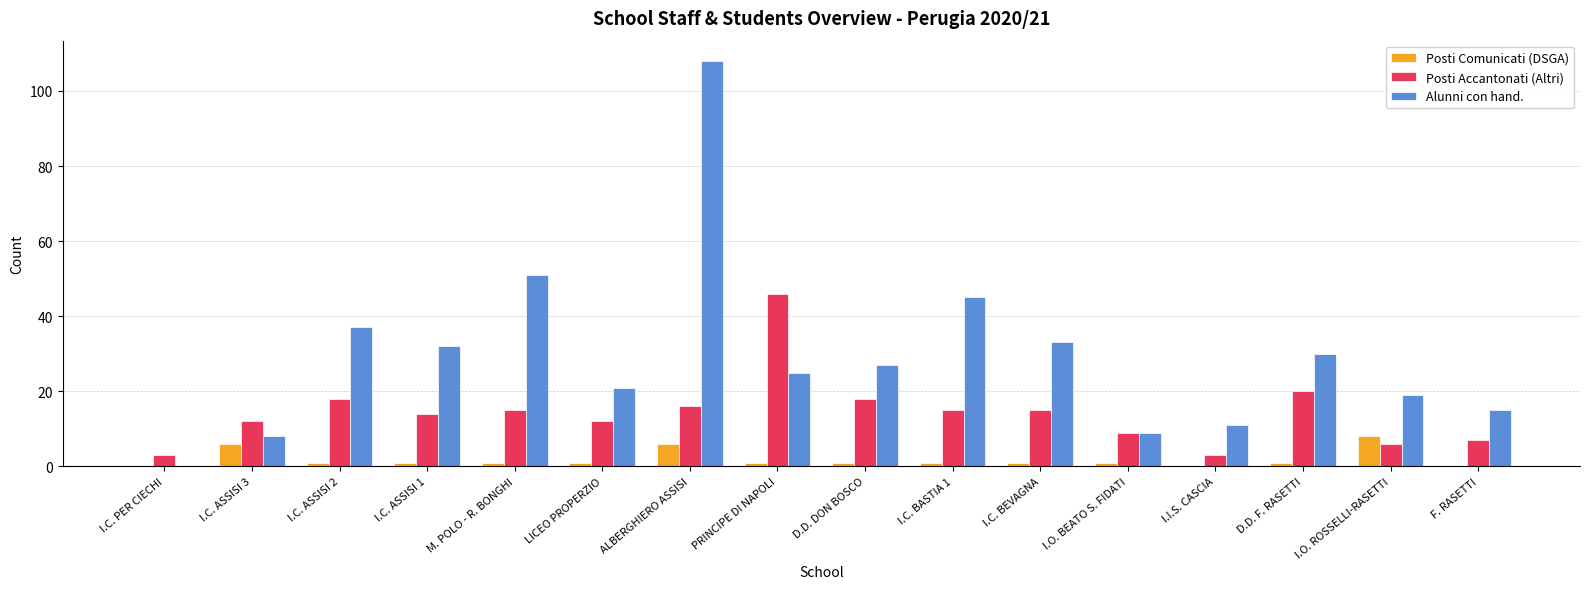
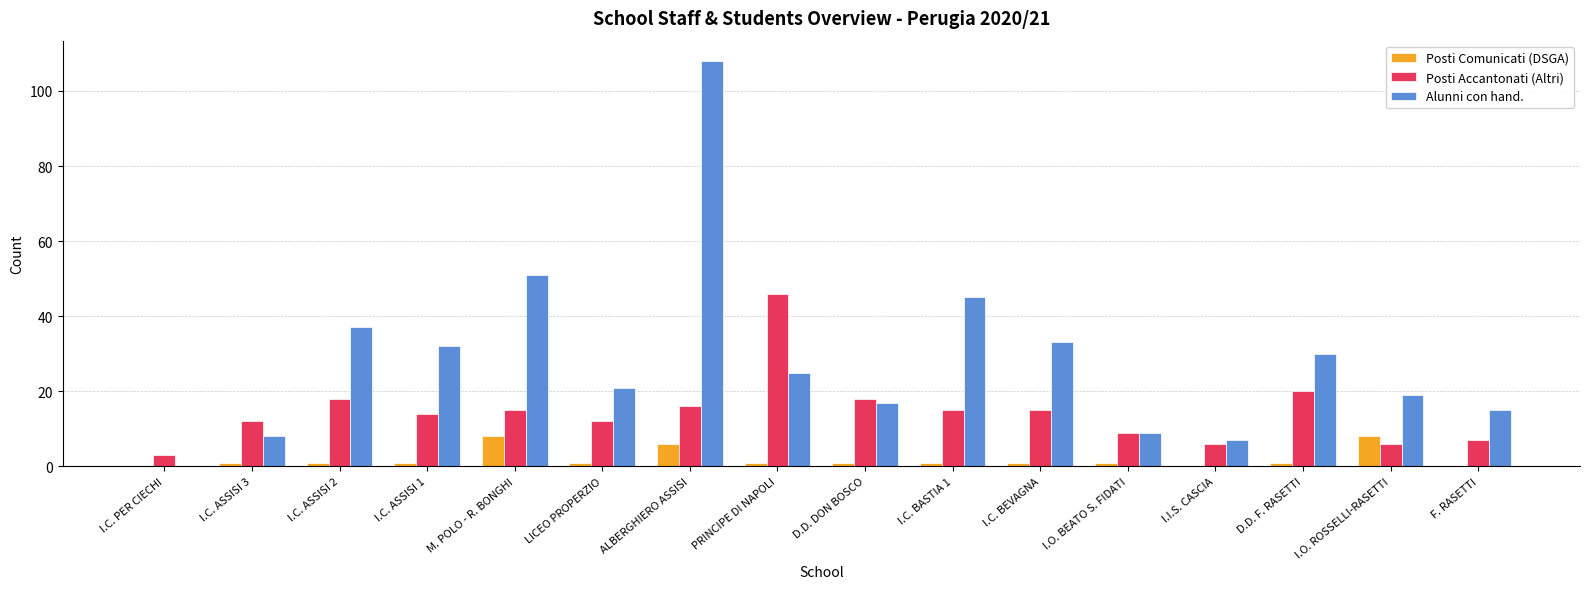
  {
    "Posti Comunicati (DSGA)": {
      "I.C. PER CIECHI": 0,
-     "I.C. ASSISI 3": 6,
+     "I.C. ASSISI 3": 1,
      "I.C. ASSISI 2": 1,
      "I.C. ASSISI 1": 1,
-     "M. POLO - R. BONGHI": 1,
+     "M. POLO - R. BONGHI": 8,
      "LICEO PROPERZIO": 1,
      "ALBERGHIERO ASSISI": 6,
      "PRINCIPE DI NAPOLI": 1,
      "D.D. DON BOSCO": 1,
      "I.C. BASTIA 1": 1,
      "I.C. BEVAGNA": 1,
      "I.O. BEATO S. FIDATI": 1,
      "I.I.S. CASCIA": 0,
      "D.D. F. RASETTI": 1,
      "I.O. ROSSELLI-RASETTI": 8,
      "F. RASETTI": 0
    },
    "Posti Accantonati (Altri)": {
      "I.C. PER CIECHI": 3,
      "I.C. ASSISI 3": 12,
      "I.C. ASSISI 2": 18,
      "I.C. ASSISI 1": 14,
      "M. POLO - R. BONGHI": 15,
      "LICEO PROPERZIO": 12,
      "ALBERGHIERO ASSISI": 16,
      "PRINCIPE DI NAPOLI": 46,
      "D.D. DON BOSCO": 18,
      "I.C. BASTIA 1": 15,
      "I.C. BEVAGNA": 15,
      "I.O. BEATO S. FIDATI": 9,
-     "I.I.S. CASCIA": 3,
+     "I.I.S. CASCIA": 6,
      "D.D. F. RASETTI": 20,
      "I.O. ROSSELLI-RASETTI": 6,
      "F. RASETTI": 7
    },
    "Alunni con hand.": {
      "I.C. PER CIECHI": 0,
      "I.C. ASSISI 3": 8,
      "I.C. ASSISI 2": 37,
      "I.C. ASSISI 1": 32,
      "M. POLO - R. BONGHI": 51,
      "LICEO PROPERZIO": 21,
      "ALBERGHIERO ASSISI": 108,
      "PRINCIPE DI NAPOLI": 25,
-     "D.D. DON BOSCO": 27,
+     "D.D. DON BOSCO": 17,
      "I.C. BASTIA 1": 45,
      "I.C. BEVAGNA": 33,
      "I.O. BEATO S. FIDATI": 9,
-     "I.I.S. CASCIA": 11,
+     "I.I.S. CASCIA": 7,
      "D.D. F. RASETTI": 30,
      "I.O. ROSSELLI-RASETTI": 19,
      "F. RASETTI": 15
    }
  }
